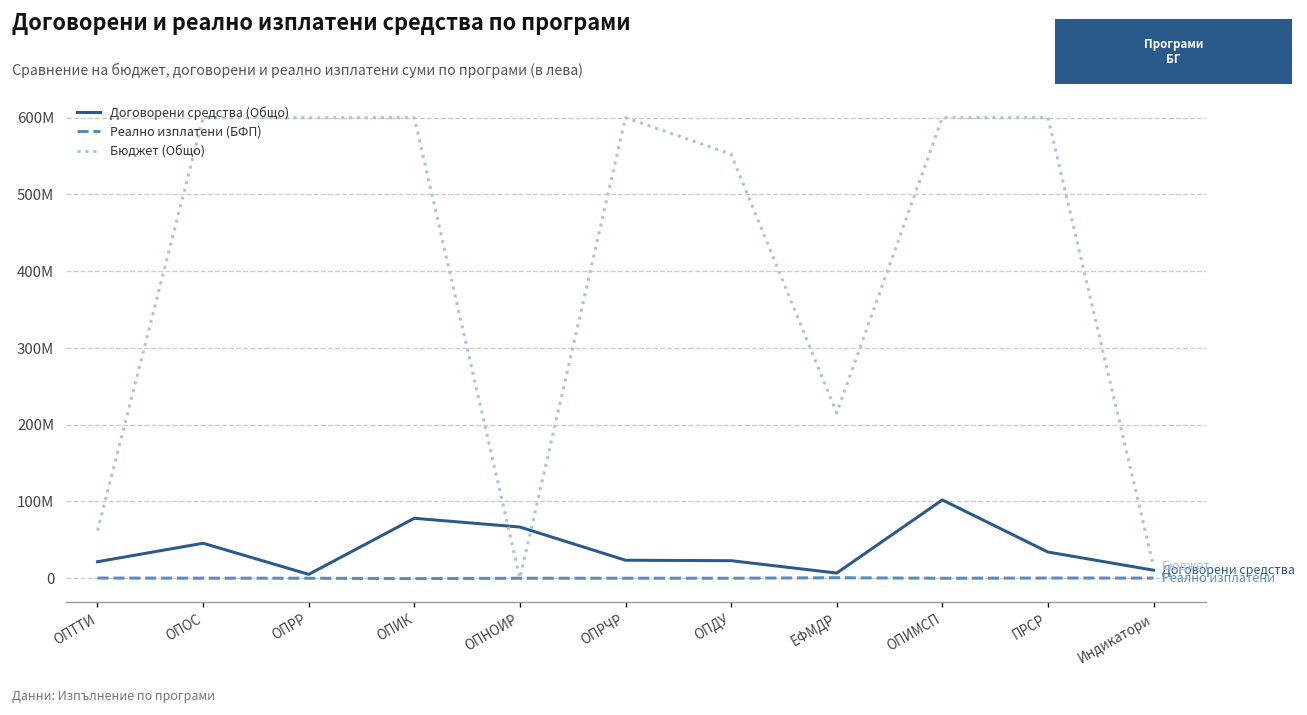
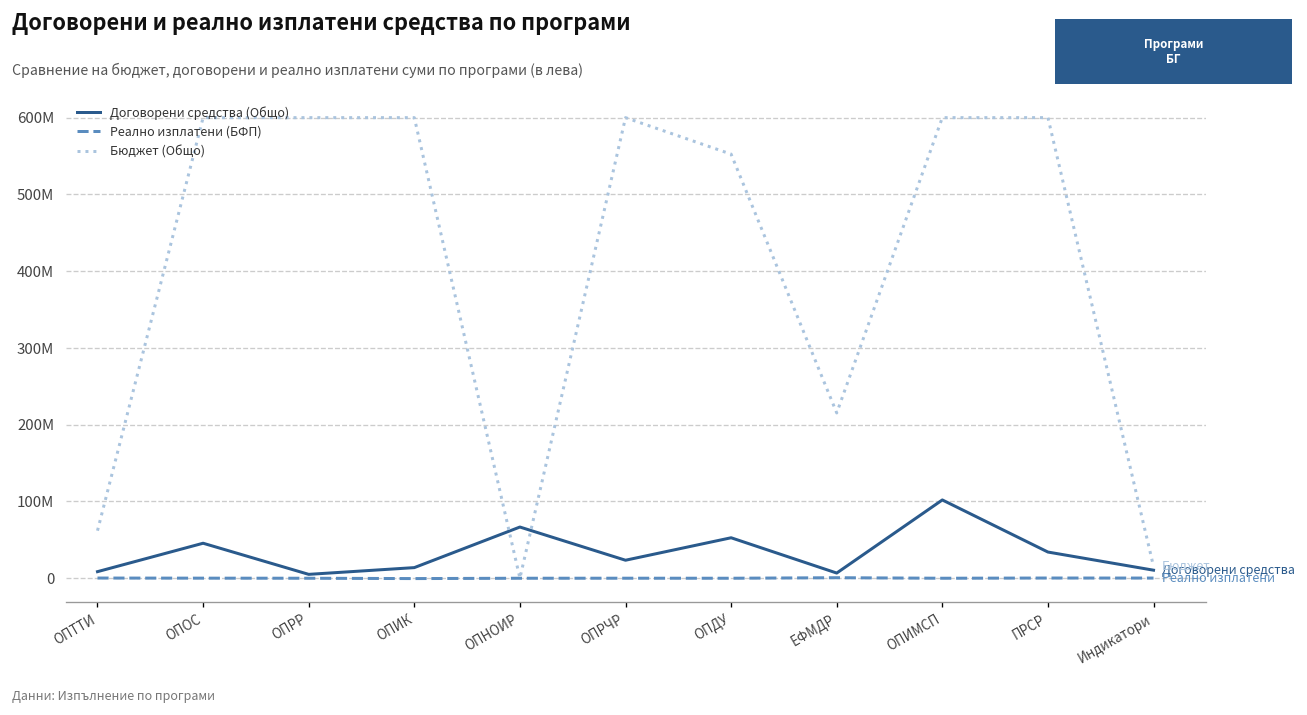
  {
    "Договорени средства (Общо)": {
-     "ОПТТИ": 20000000,
+     "ОПТТИ": 10000000,
      "ОПОС": 50000000,
      "ОПРР": 10000000,
-     "ОПИК": 80000000,
+     "ОПИК": 10000000,
      "ОПНОИР": 70000000,
      "ОПРЧР": 20000000,
-     "ОПДУ": 20000000,
+     "ОПДУ": 50000000,
      "ЕФМДР": 10000000,
      "ОПИМСП": 100000000,
      "ПРСР": 30000000,
      "Индикатори": 10000000
    },
    "Реално изплатени (БФП)": {
      "ОПТТИ": 0,
      "ОПОС": 0,
      "ОПРР": 0,
      "ОПИК": 0,
      "ОПРЧР": 0,
      "ОПДУ": 0,
      "ЕФМДР": 0,
      "ОПИМСП": 0,
      "ПРСР": 0,
      "Индикатори": 0
    },
    "Бюджет (Общо)": {
      "ОПТТИ": 60000000,
      "ОПОС": 600000000,
      "ОПРР": 600000000,
      "ОПИК": 600000000,
      "ОПРЧР": 600000000,
      "ОПДУ": 550000000,
      "ЕФМДР": 220000000,
      "ОПИМСП": 600000000,
      "ПРСР": 600000000,
      "Индикатори": 20000000
    }
  }
